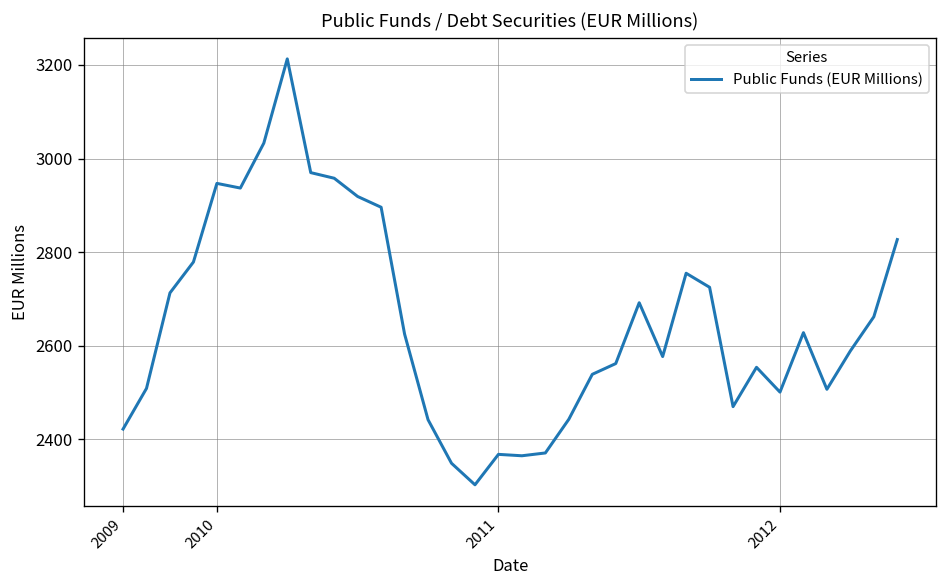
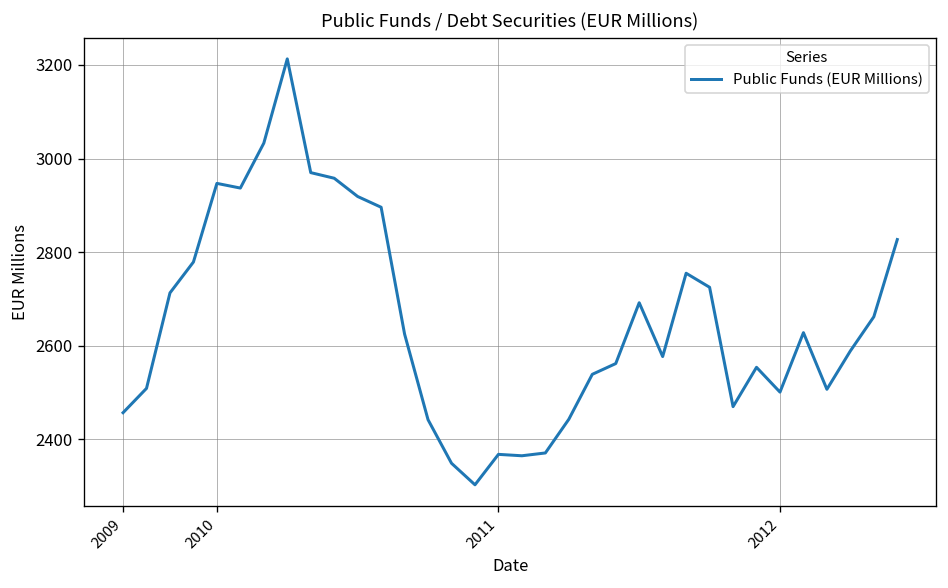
  {
-   "2009": 2420,
+   "2009": 2460,
    "2010": 2950,
    "2011": 2370,
    "2012": 2500
  }
